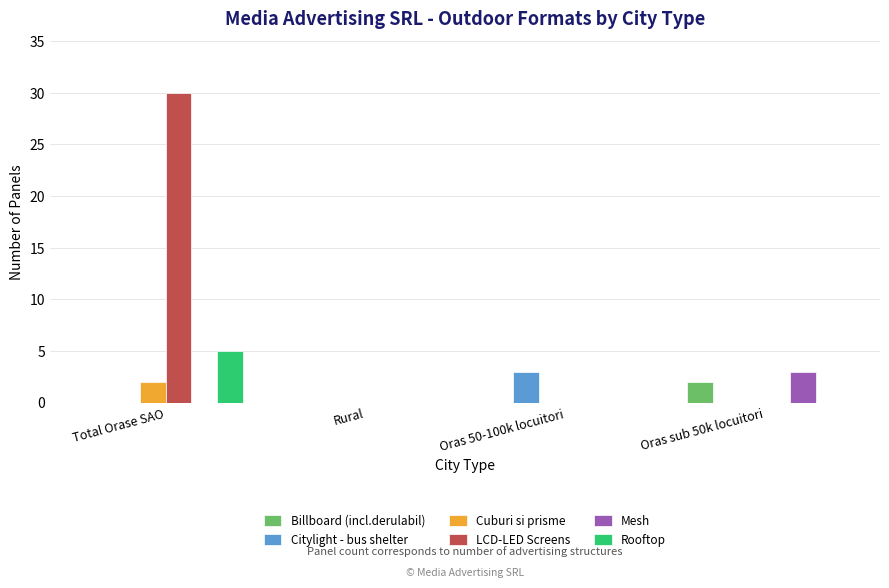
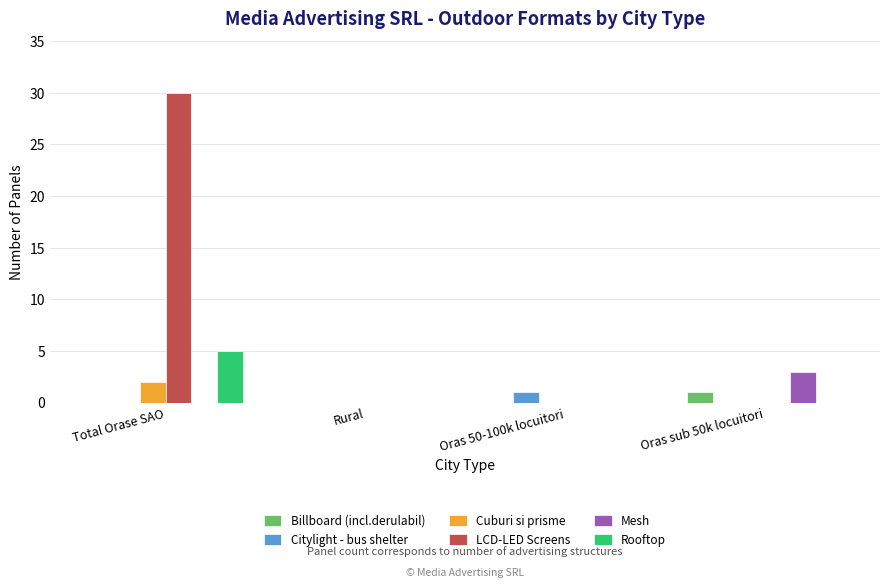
  {
    "Billboard (incl.derulabil)": {
      "Total Orase SAO": 0,
      "Rural": 0,
      "Oras 50-100k locuitori": 0,
-     "Oras sub 50k locuitori": 2
+     "Oras sub 50k locuitori": 1
    },
    "Citylight - bus shelter": {
      "Total Orase SAO": 0,
      "Rural": 0,
-     "Oras 50-100k locuitori": 3,
+     "Oras 50-100k locuitori": 1,
      "Oras sub 50k locuitori": 0
    },
    "Cuburi si prisme": {
      "Total Orase SAO": 2,
      "Rural": 0,
      "Oras 50-100k locuitori": 0,
      "Oras sub 50k locuitori": 0
    },
    "LCD-LED Screens": {
      "Total Orase SAO": 30,
      "Rural": 0,
      "Oras 50-100k locuitori": 0,
      "Oras sub 50k locuitori": 0
    },
    "Mesh": {
      "Total Orase SAO": 0,
      "Rural": 0,
      "Oras 50-100k locuitori": 0,
      "Oras sub 50k locuitori": 3
    },
    "Rooftop": {
      "Total Orase SAO": 5,
      "Rural": 0,
      "Oras 50-100k locuitori": 0,
      "Oras sub 50k locuitori": 0
    }
  }
